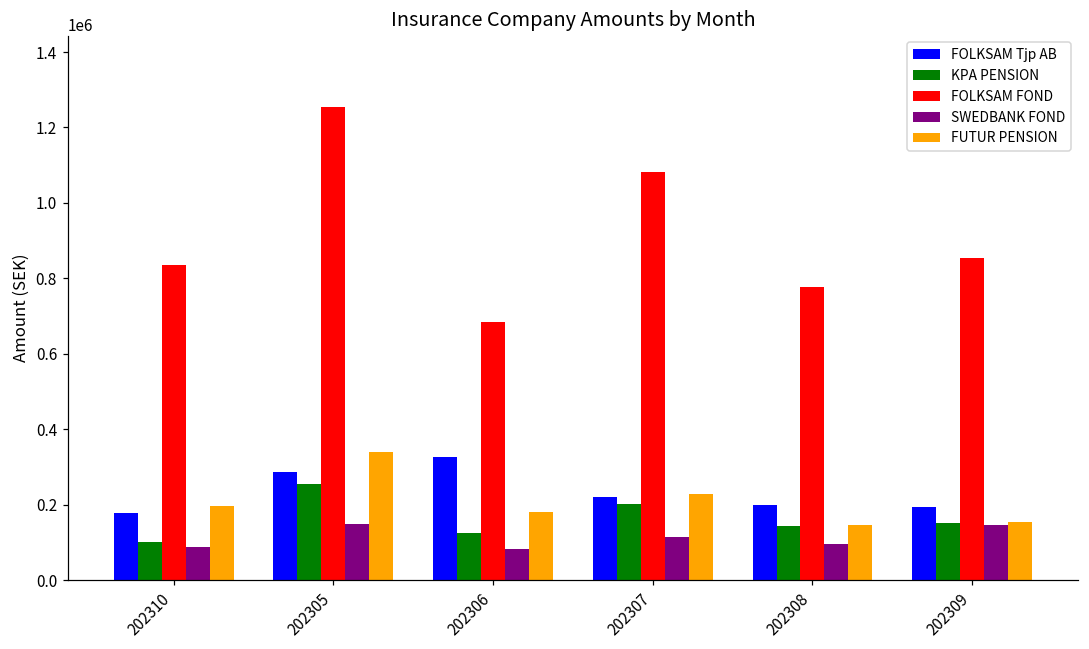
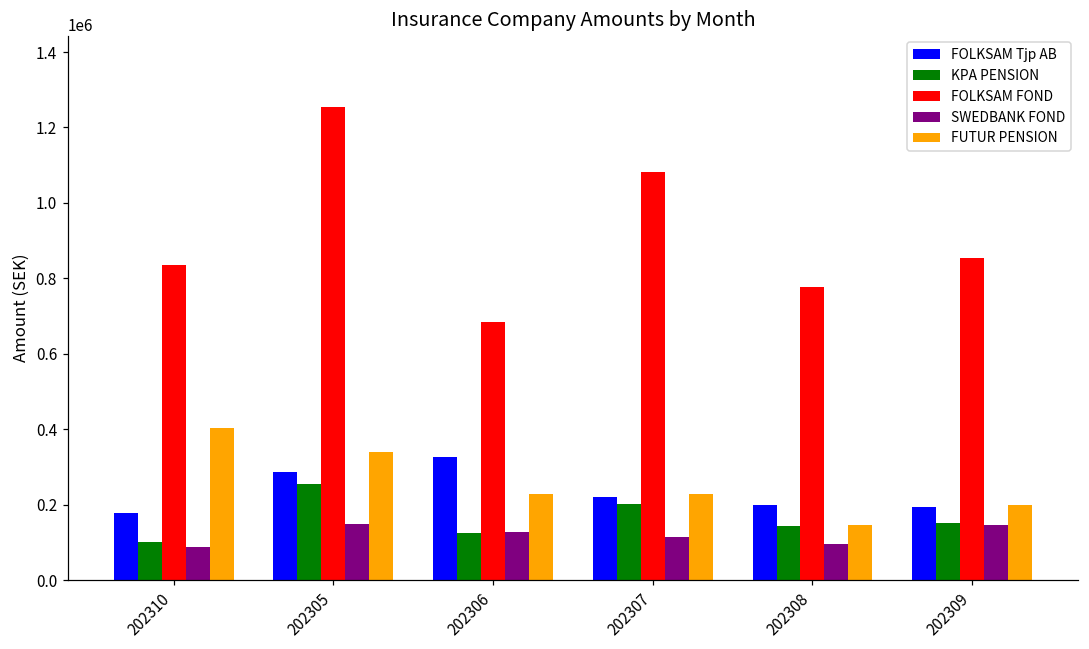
  {
    "FOLKSAM Tjp AB": {
      "202310": 180000,
      "202305": 290000,
      "202306": 330000,
      "202307": 220000,
      "202308": 200000,
      "202309": 190000
    },
    "KPA PENSION": {
      "202310": 100000,
      "202305": 250000,
      "202306": 130000,
      "202307": 200000,
      "202308": 140000,
      "202309": 150000
    },
    "FOLKSAM FOND": {
      "202310": 840000,
      "202305": 1260000,
      "202306": 690000,
      "202307": 1080000,
      "202308": 780000,
      "202309": 850000
    },
    "SWEDBANK FOND": {
      "202310": 90000,
      "202305": 150000,
-     "202306": 80000,
+     "202306": 130000,
      "202307": 110000,
      "202308": 100000,
      "202309": 150000
    },
    "FUTUR PENSION": {
-     "202310": 200000,
+     "202310": 400000,
      "202305": 340000,
-     "202306": 180000,
+     "202306": 230000,
      "202307": 230000,
      "202308": 150000,
-     "202309": 150000
+     "202309": 200000
    }
  }
